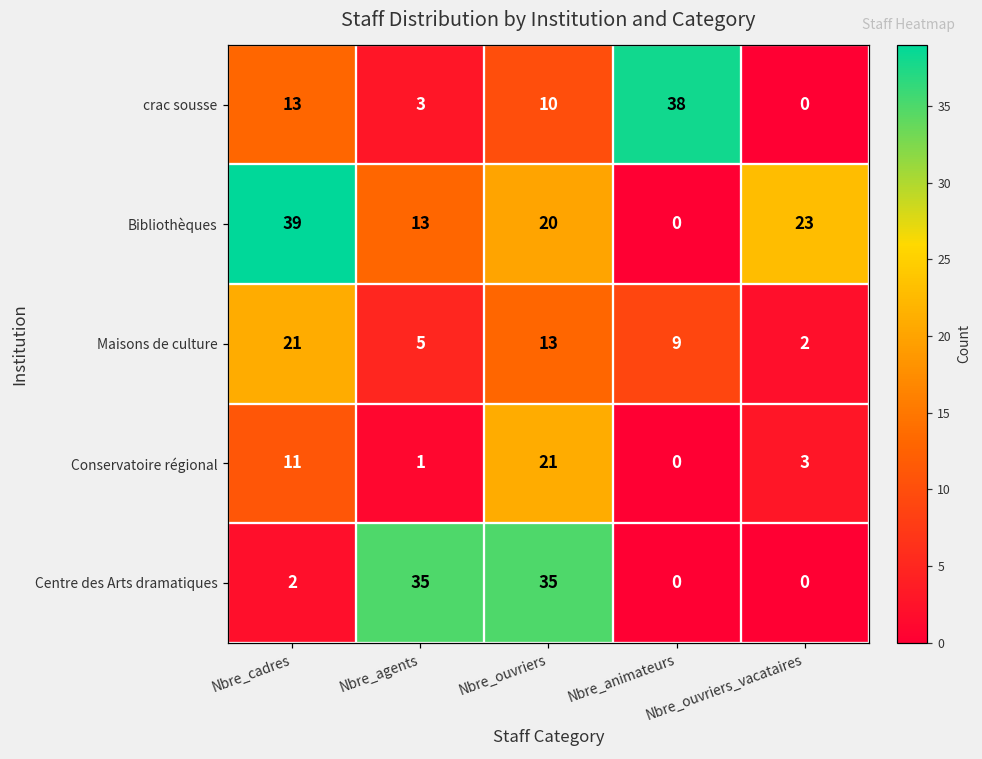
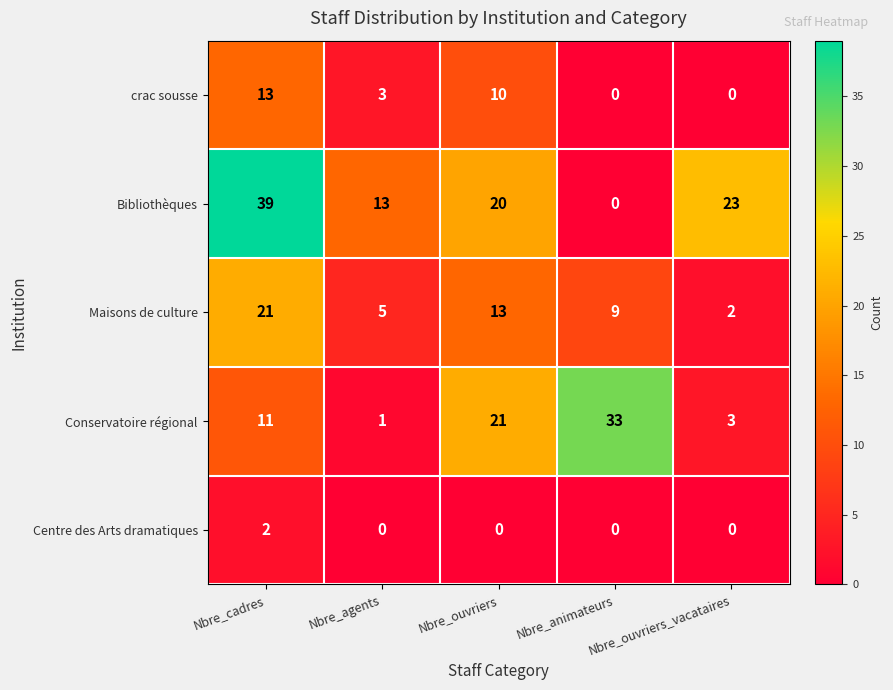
  {
    "crac sousse": {
      "Nbre_cadres": 13,
      "Nbre_agents": 3,
      "Nbre_ouvriers": 10,
-     "Nbre_animateurs": 38,
+     "Nbre_animateurs": 0,
      "Nbre_ouvriers_vacataires": 0
    },
    "Bibliothèques": {
      "Nbre_cadres": 39,
      "Nbre_agents": 13,
      "Nbre_ouvriers": 20,
      "Nbre_animateurs": 0,
      "Nbre_ouvriers_vacataires": 23
    },
    "Maisons de culture": {
      "Nbre_cadres": 21,
      "Nbre_agents": 5,
      "Nbre_ouvriers": 13,
      "Nbre_animateurs": 9,
      "Nbre_ouvriers_vacataires": 2
    },
    "Conservatoire régional": {
      "Nbre_cadres": 11,
      "Nbre_agents": 1,
      "Nbre_ouvriers": 21,
-     "Nbre_animateurs": 0,
+     "Nbre_animateurs": 33,
      "Nbre_ouvriers_vacataires": 3
    },
    "Centre des Arts dramatiques": {
      "Nbre_cadres": 2,
-     "Nbre_agents": 35,
-     "Nbre_ouvriers": 35,
+     "Nbre_agents": 0,
+     "Nbre_ouvriers": 0,
      "Nbre_animateurs": 0,
      "Nbre_ouvriers_vacataires": 0
    }
  }
